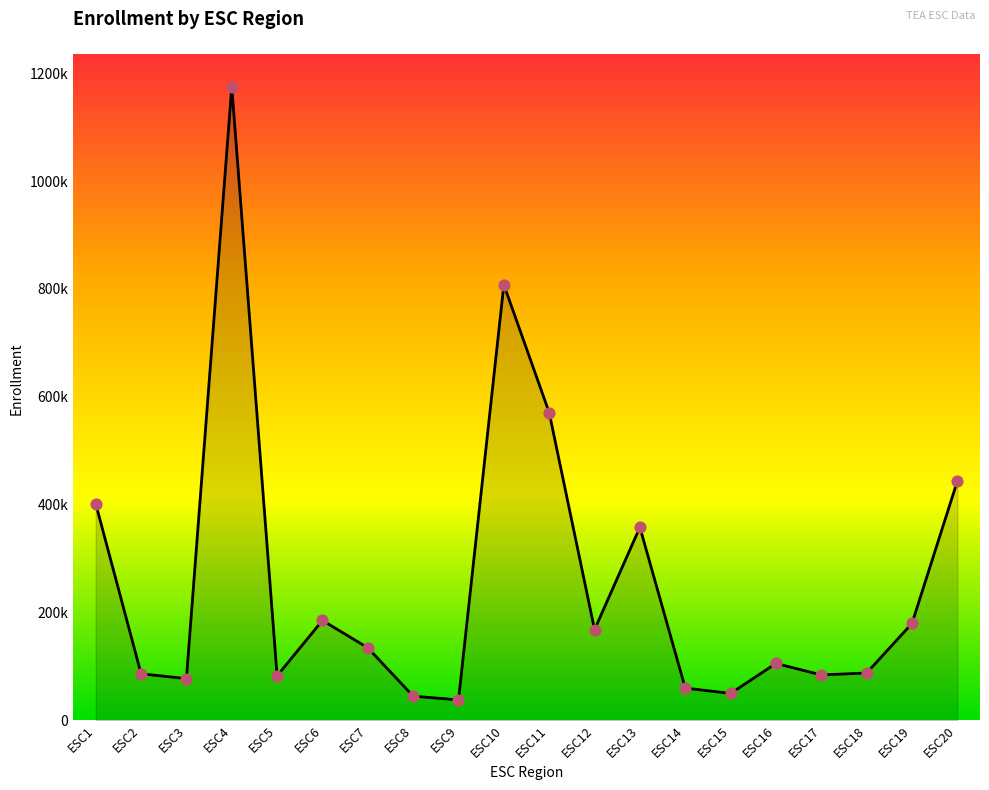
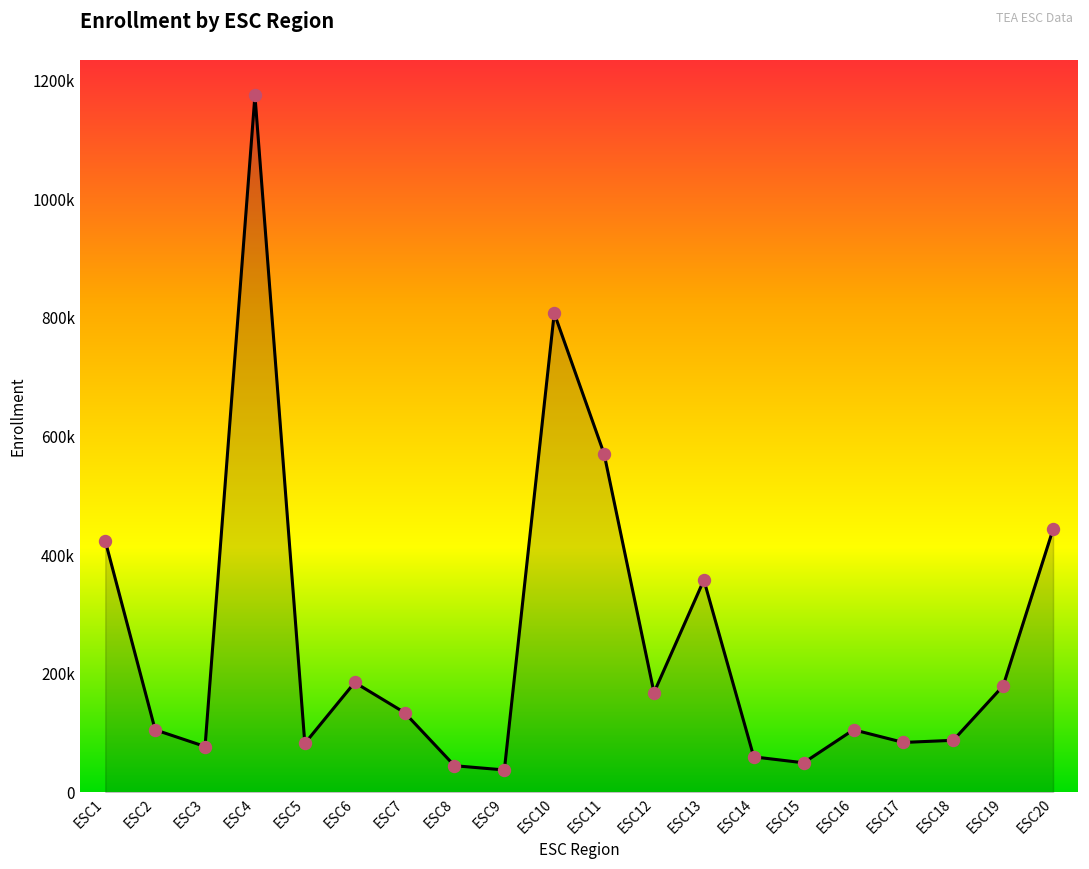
  {
-   "ESC1": 400000,
-   "ESC2": 90000,
+   "ESC1": 420000,
+   "ESC2": 110000,
    "ESC3": 80000,
    "ESC4": 1170000,
    "ESC5": 80000,
    "ESC6": 190000,
    "ESC7": 130000,
    "ESC8": 50000,
    "ESC9": 40000,
    "ESC10": 810000,
    "ESC11": 570000,
    "ESC12": 170000,
    "ESC13": 360000,
    "ESC14": 60000,
    "ESC15": 50000,
    "ESC16": 110000,
    "ESC17": 80000,
    "ESC18": 90000,
    "ESC19": 180000,
    "ESC20": 440000
  }
